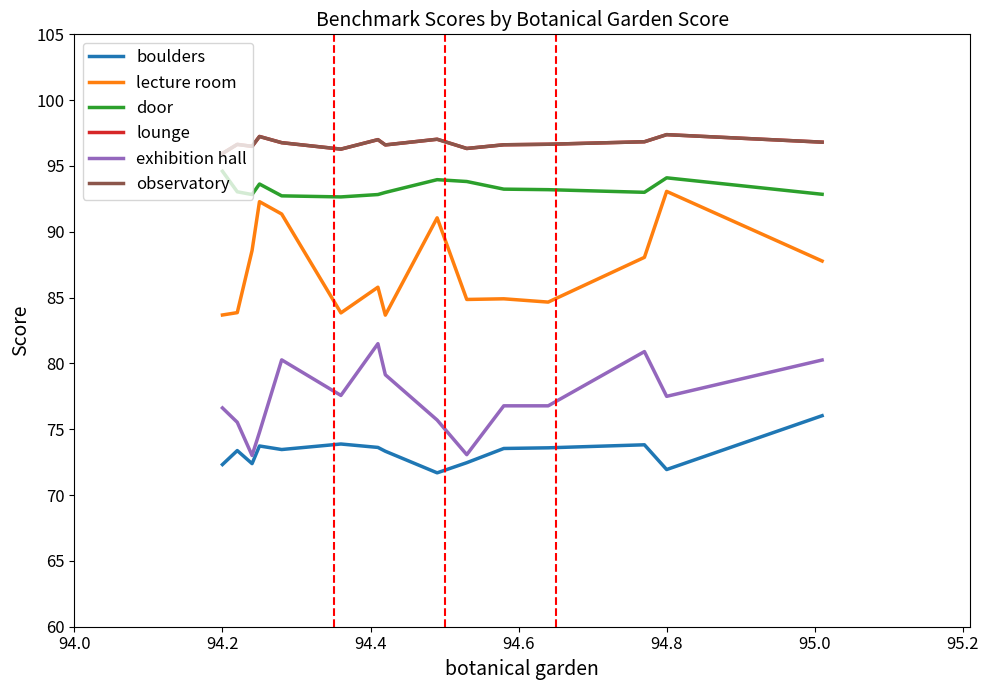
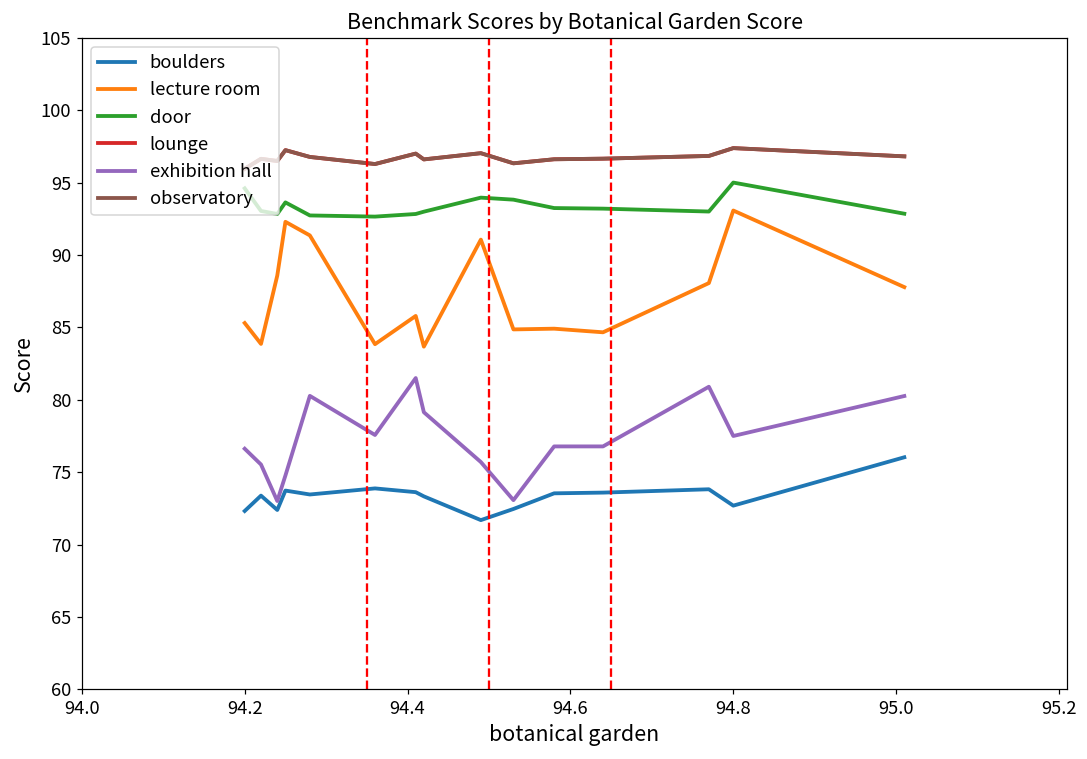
  {
    "boulders": {
      "94.2": 72.3,
-     "94.8": 71.9
+     "94.8": 72.7
    },
    "lecture room": {
-     "94.2": 83.7,
+     "94.2": 85.3,
      "94.8": 93.1
    },
    "door": {
-     "94.8": 94.1
+     "94.8": 95.0
    },
    "observatory": {
      "94.8": 97.4
    },
    "exhibition hall": {
      "94.2": 76.6,
      "94.8": 77.5
    }
  }
